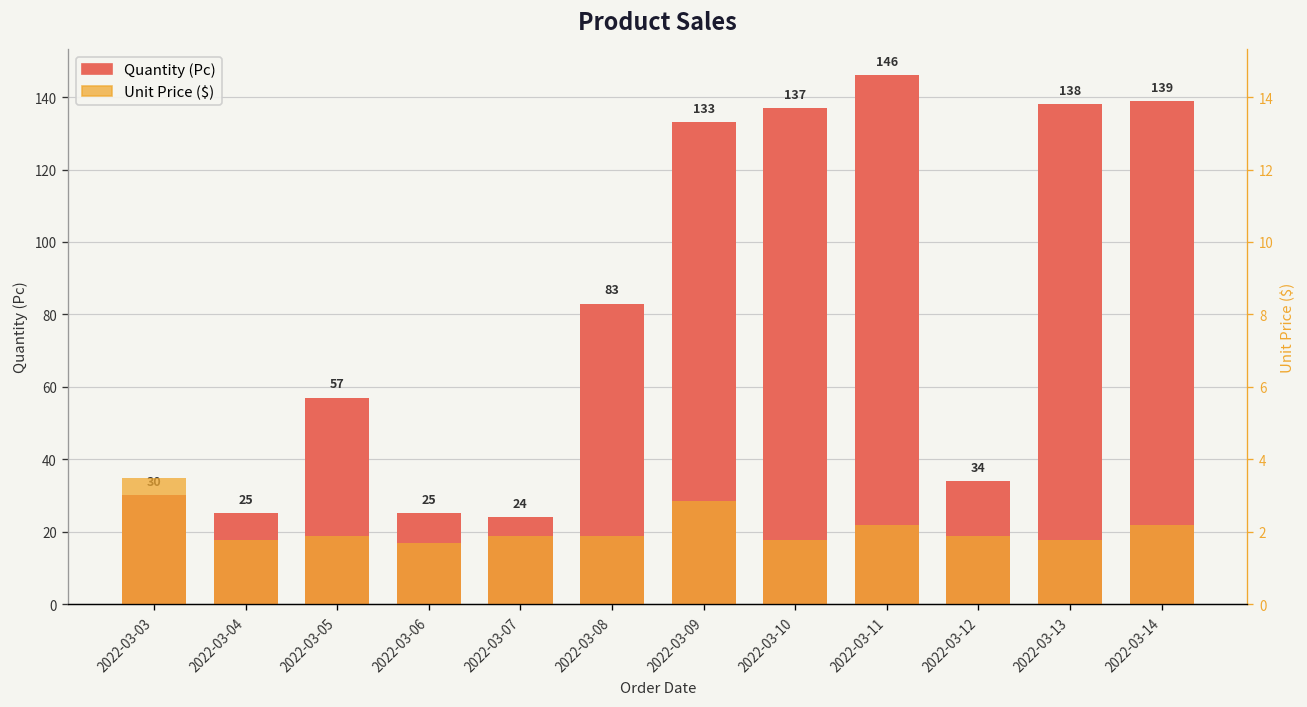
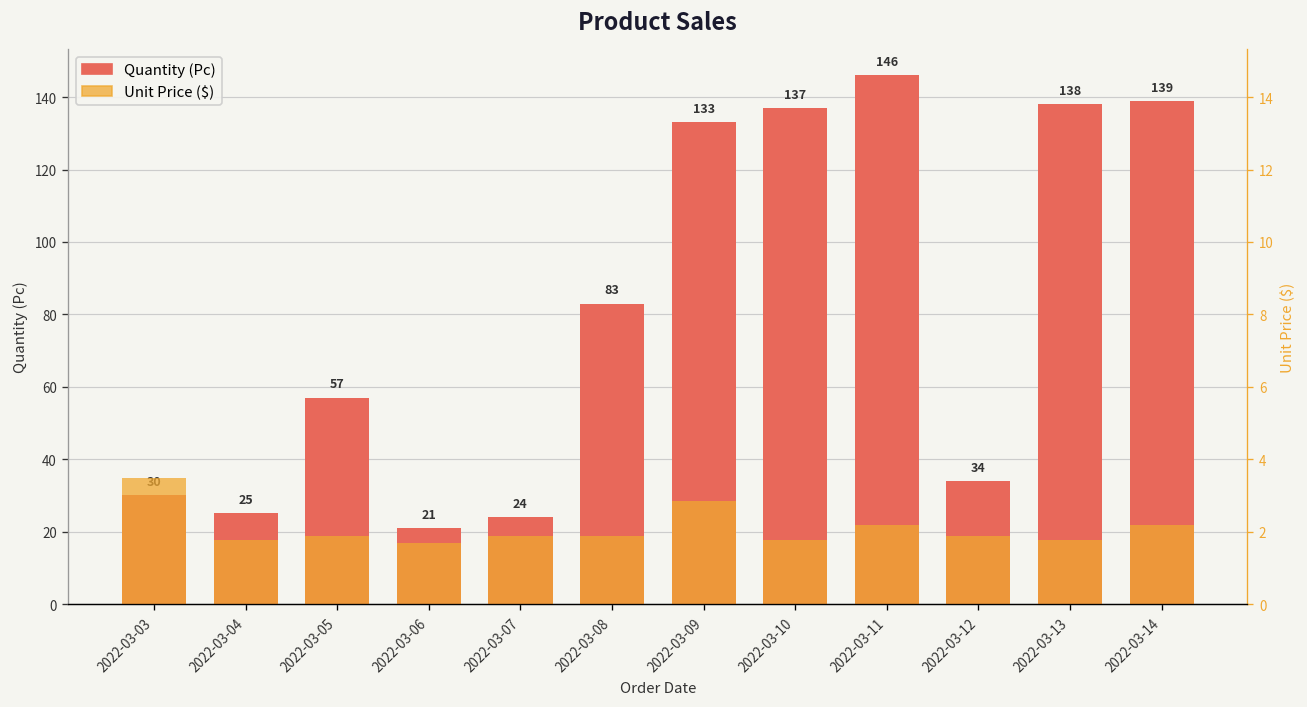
  {
    "Quantity (Pc)": {
      "2022-03-04": 25,
      "2022-03-05": 57,
-     "2022-03-06": 25,
+     "2022-03-06": 21,
      "2022-03-07": 24,
      "2022-03-08": 83,
      "2022-03-09": 133,
      "2022-03-10": 137,
      "2022-03-11": 146,
      "2022-03-12": 34,
      "2022-03-13": 138,
      "2022-03-14": 139
    }
  }
